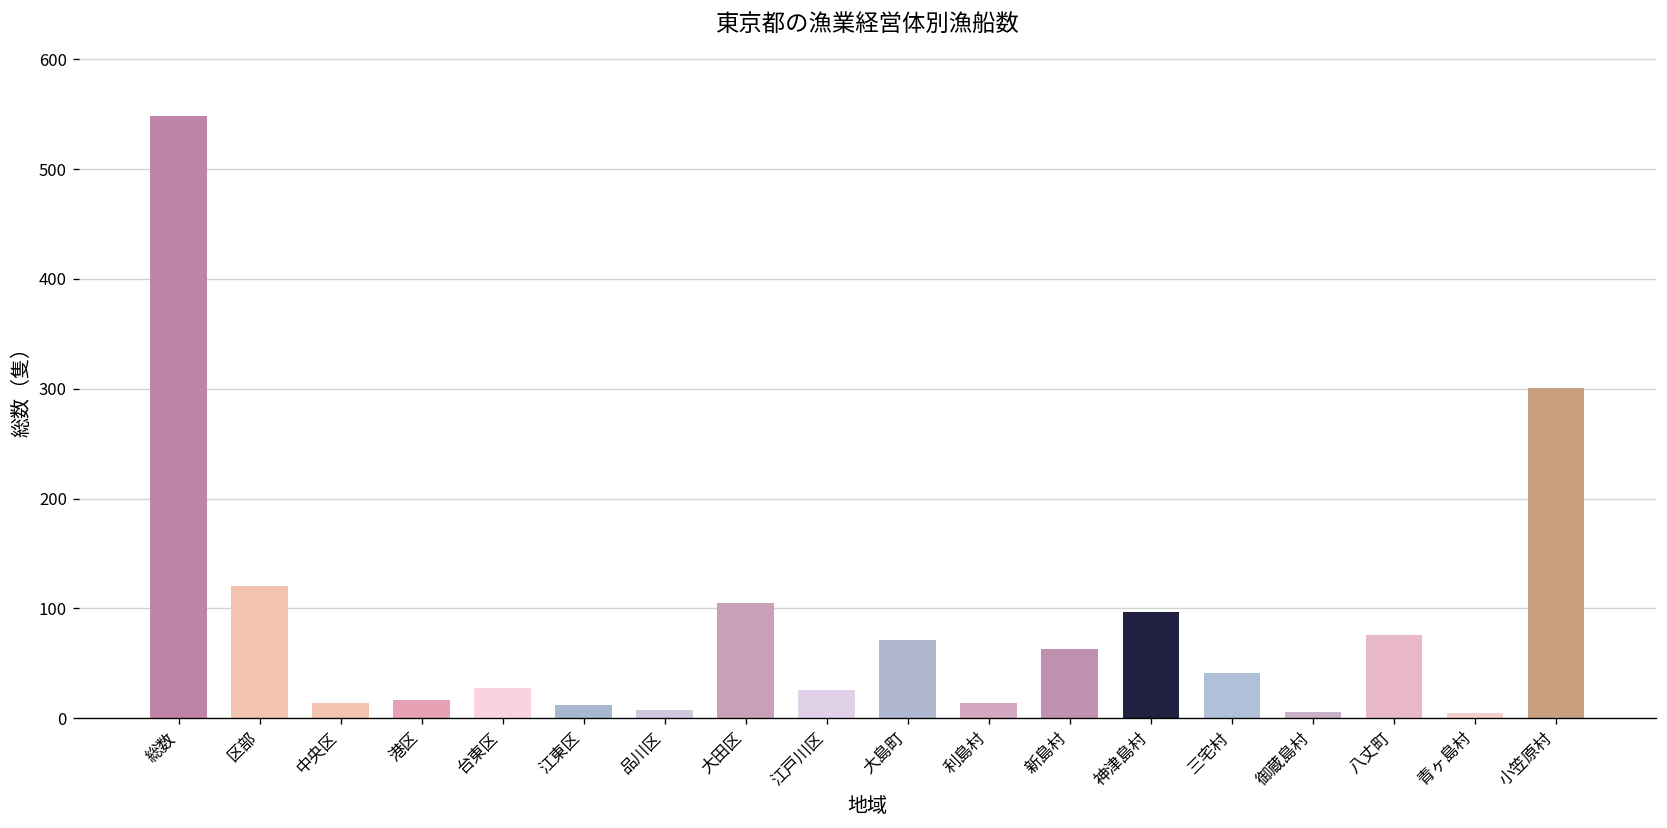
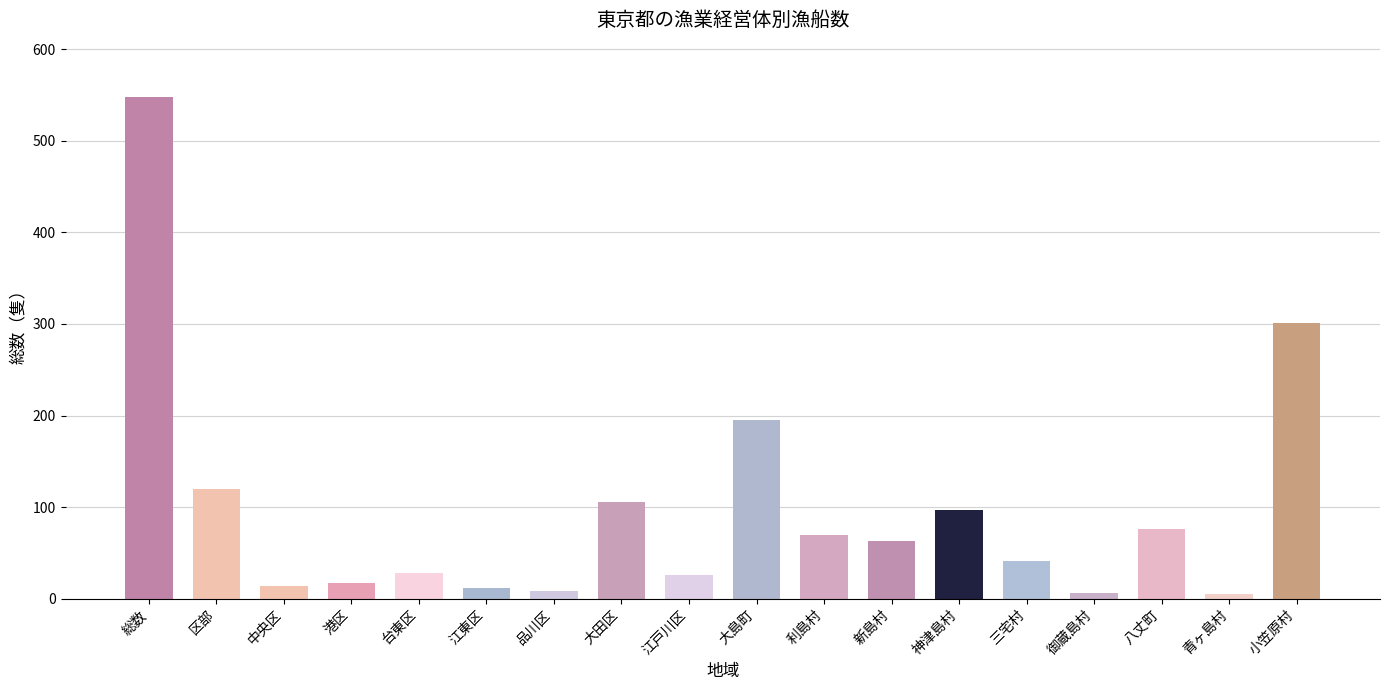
  {
    "総数": 550,
    "区部": 120,
    "中央区": 10,
    "港区": 20,
    "台東区": 30,
    "江東区": 10,
    "品川区": 10,
    "大田区": 110,
    "江戸川区": 30,
-   "大島町": 70,
-   "利島村": 10,
+   "大島町": 200,
+   "利島村": 70,
    "新島村": 60,
    "神津島村": 100,
    "三宅村": 40,
    "御蔵島村": 10,
    "八丈町": 80,
    "青ヶ島村": 10,
    "小笠原村": 300
  }
